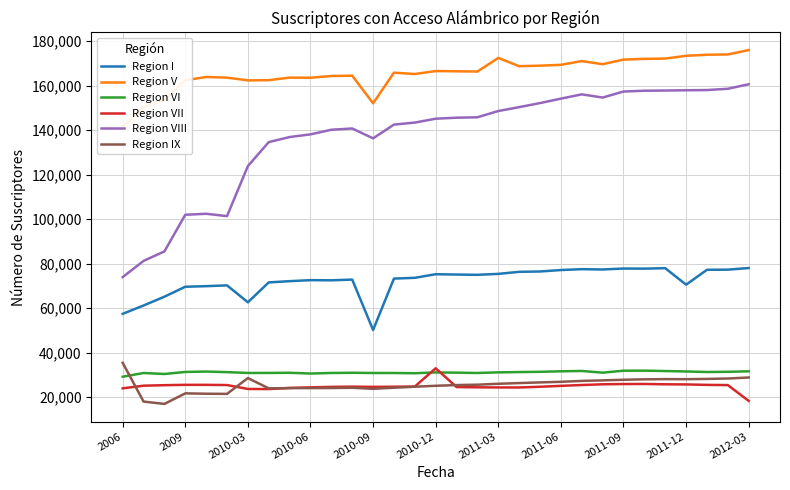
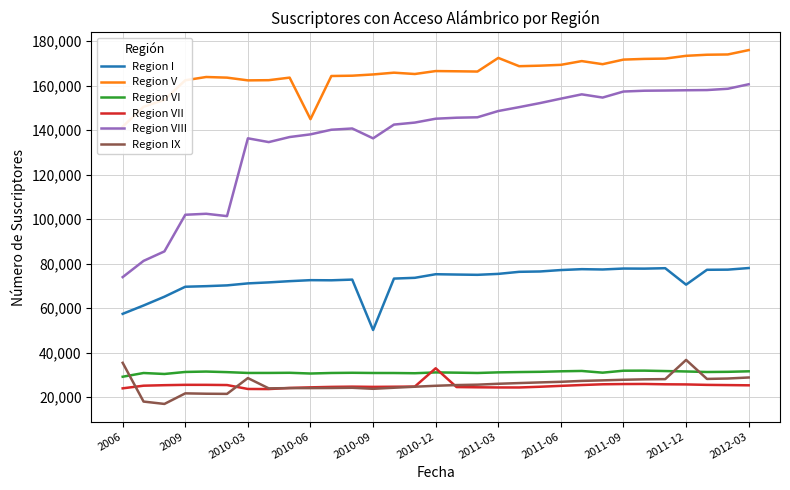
  {
    "Region I": {
      "2006": "57,000",
      "2009": "70,000",
-     "2010-03": "63,000",
+     "2010-03": "71,000",
      "2010-06": "73,000",
      "2010-09": "50,000",
      "2010-12": "75,000",
      "2011-03": "75,000",
      "2011-06": "77,000",
      "2011-09": "78,000",
      "2011-12": "71,000",
      "2012-03": "78,000"
    },
    "Region V": {
      "2010-03": "162,000",
-     "2010-06": "164,000",
-     "2010-09": "152,000",
+     "2010-06": "145,000",
+     "2010-09": "165,000",
      "2010-12": "167,000",
      "2011-03": "172,000",
      "2011-06": "169,000",
      "2011-09": "172,000",
      "2011-12": "173,000",
      "2012-03": "176,000"
    },
    "Region VI": {
      "2006": "29,000",
      "2009": "31,000",
      "2010-03": "31,000",
      "2010-06": "31,000",
      "2010-09": "31,000",
      "2010-12": "31,000",
      "2011-03": "31,000",
      "2011-06": "32,000",
      "2011-09": "32,000",
      "2011-12": "32,000",
      "2012-03": "32,000"
    },
    "Region VII": {
      "2006": "24,000",
      "2009": "26,000",
      "2010-03": "24,000",
      "2010-12": "33,000",
      "2011-03": "24,000",
      "2011-06": "25,000",
      "2011-09": "26,000",
      "2011-12": "26,000",
-     "2012-03": "18,000"
+     "2012-03": "25,000"
    },
    "Region VIII": {
      "2006": "74,000",
      "2009": "102,000",
-     "2010-03": "124,000",
+     "2010-03": "136,000",
      "2010-06": "138,000",
      "2010-09": "136,000",
      "2010-12": "145,000",
      "2011-03": "149,000",
      "2011-06": "154,000",
      "2011-09": "157,000",
      "2011-12": "158,000",
      "2012-03": "161,000"
    },
    "Region IX": {
      "2006": "35,000",
      "2009": "22,000",
      "2010-03": "29,000",
      "2010-12": "25,000",
      "2011-03": "26,000",
      "2011-06": "27,000",
      "2011-09": "28,000",
-     "2011-12": "28,000",
+     "2011-12": "37,000",
      "2012-03": "29,000"
    }
  }
